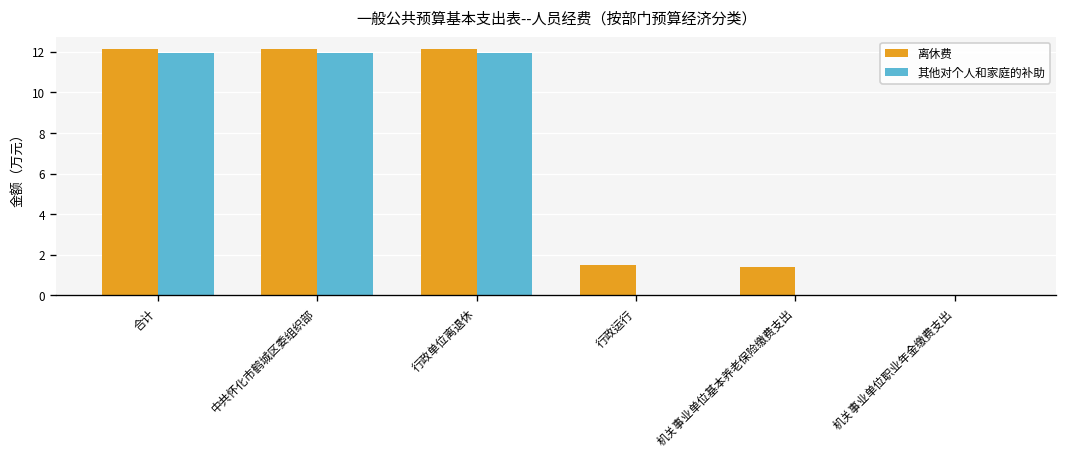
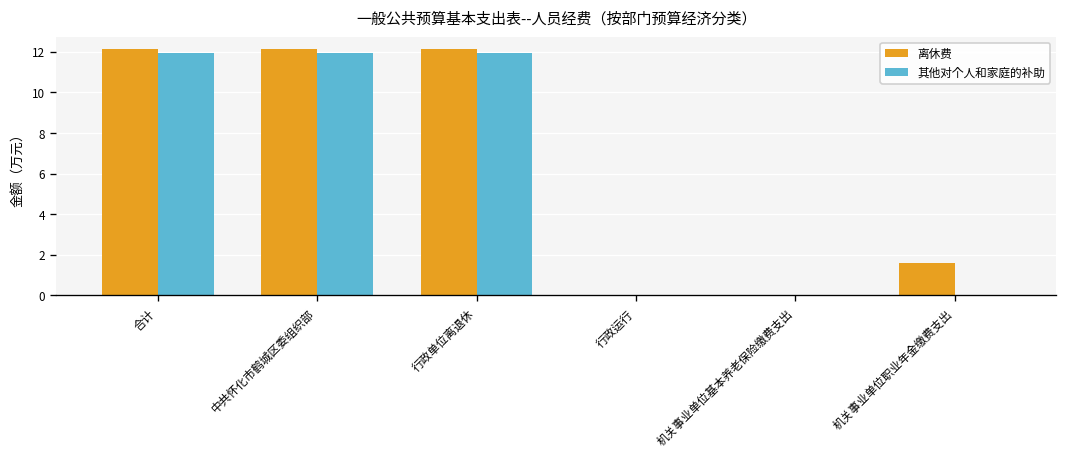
  {
    "离休费": {
      "合计": 12.1,
      "中共怀化市鹤城区委组织部": 12.1,
      "行政单位离退休": 12.1,
-     "行政运行": 1.5,
-     "机关事业单位基本养老保险缴费支出": 1.4,
-     "机关事业单位职业年金缴费支出": 0.0
+     "行政运行": 0.0,
+     "机关事业单位基本养老保险缴费支出": 0.0,
+     "机关事业单位职业年金缴费支出": 1.6
    },
    "其他对个人和家庭的补助": {
      "合计": 12.0,
      "中共怀化市鹤城区委组织部": 12.0,
      "行政单位离退休": 12.0,
      "行政运行": 0.0,
      "机关事业单位基本养老保险缴费支出": 0.0,
      "机关事业单位职业年金缴费支出": 0.0
    }
  }
